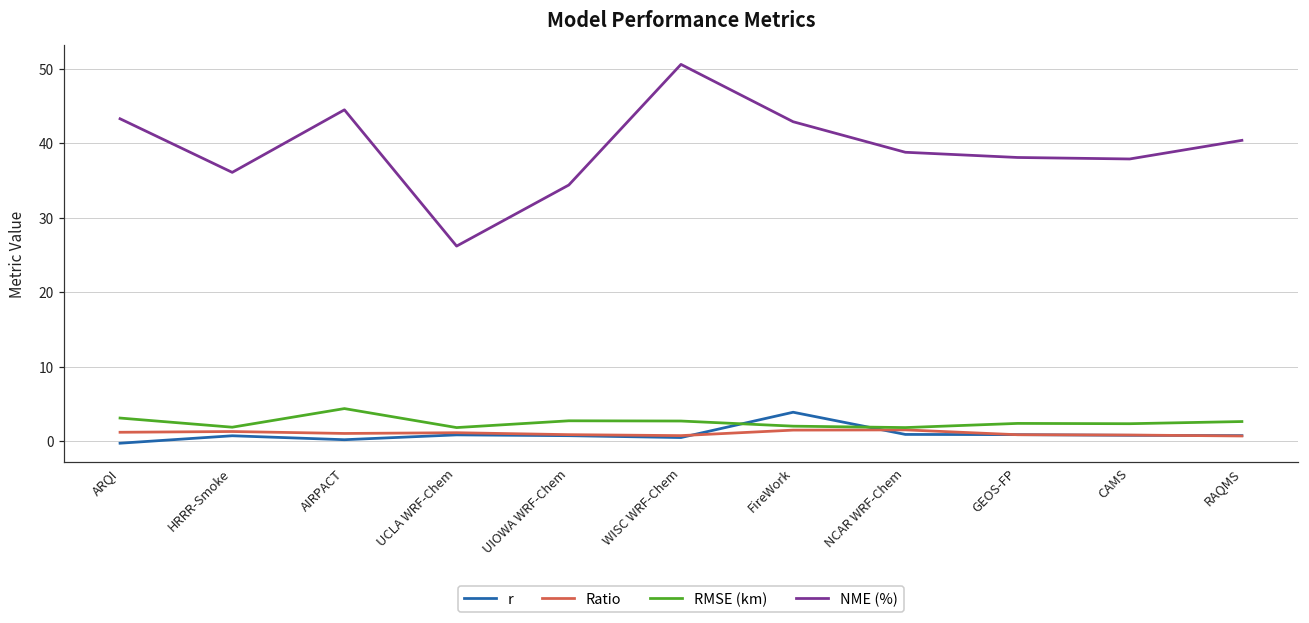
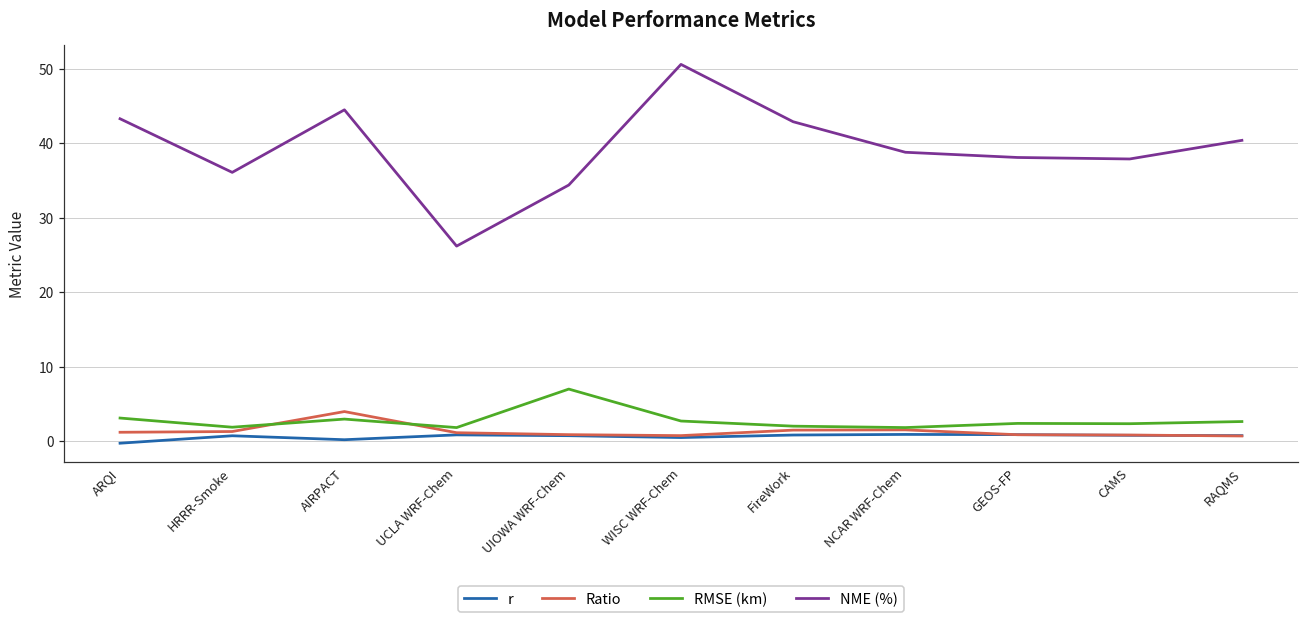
  {
    "r": {
      "ARQI": 0,
      "HRRR-Smoke": 1,
      "AIRPACT": 0,
-     "FireWork": 4,
+     "FireWork": 1,
      "NCAR WRF-Chem": 1
    },
    "Ratio": {
      "ARQI": 1,
      "HRRR-Smoke": 1,
-     "AIRPACT": 1,
+     "AIRPACT": 4,
      "FireWork": 1
    },
    "RMSE (km)": {
      "ARQI": 3,
      "HRRR-Smoke": 2,
-     "AIRPACT": 4,
+     "AIRPACT": 3,
      "UCLA WRF-Chem": 2,
-     "UIOWA WRF-Chem": 3,
+     "UIOWA WRF-Chem": 7,
      "WISC WRF-Chem": 3,
      "FireWork": 2,
      "GEOS-FP": 2,
      "CAMS": 2,
      "RAQMS": 3
    },
    "NME (%)": {
      "ARQI": 43,
      "HRRR-Smoke": 36,
      "AIRPACT": 45,
      "UCLA WRF-Chem": 26,
      "UIOWA WRF-Chem": 34,
      "WISC WRF-Chem": 51,
      "FireWork": 43,
      "NCAR WRF-Chem": 39,
      "GEOS-FP": 38,
      "CAMS": 38,
      "RAQMS": 40
    }
  }
